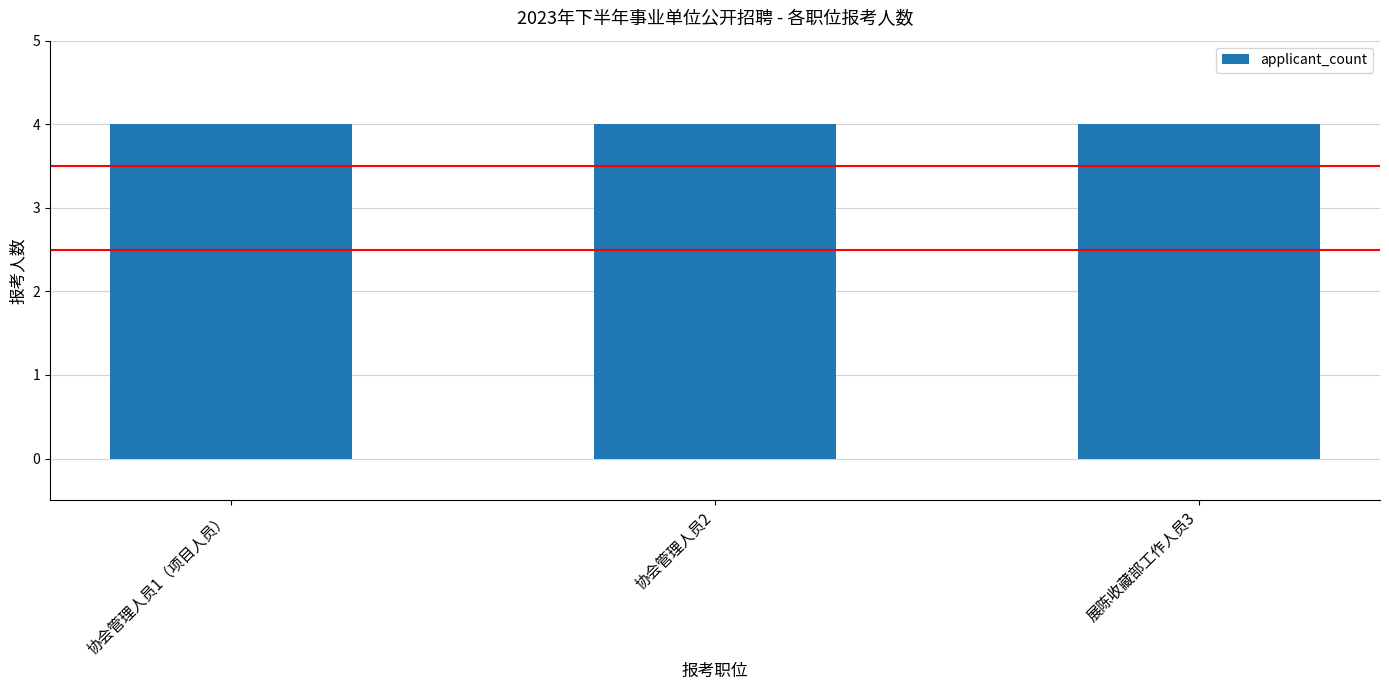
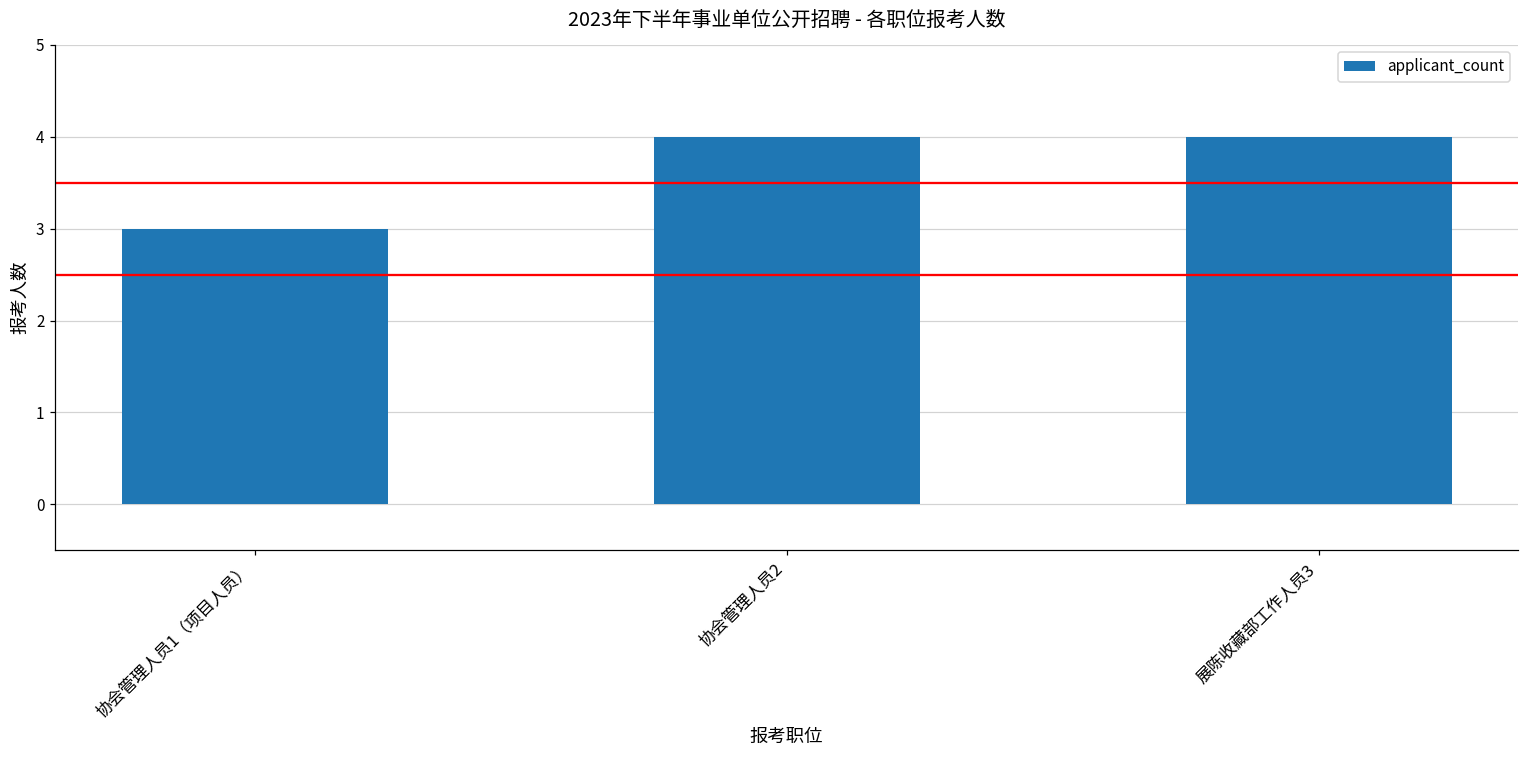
  {
-   "协会管理人员1（项目人员）": 4,
+   "协会管理人员1（项目人员）": 3,
    "协会管理人员2": 4,
    "展陈收藏部工作人员3": 4
  }
